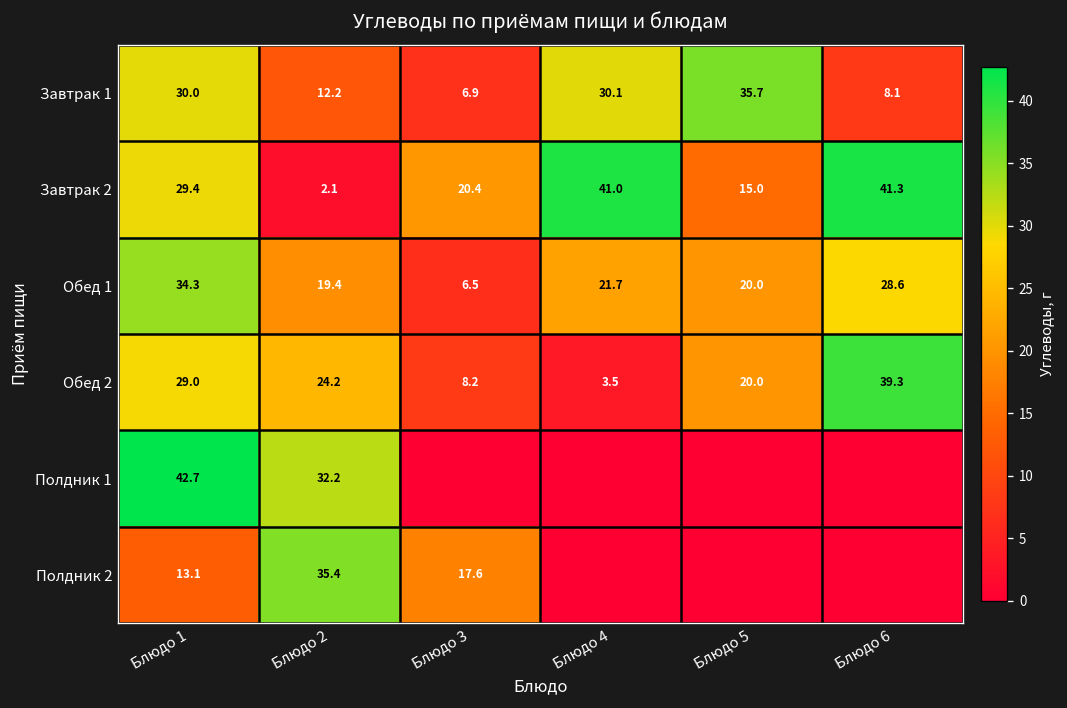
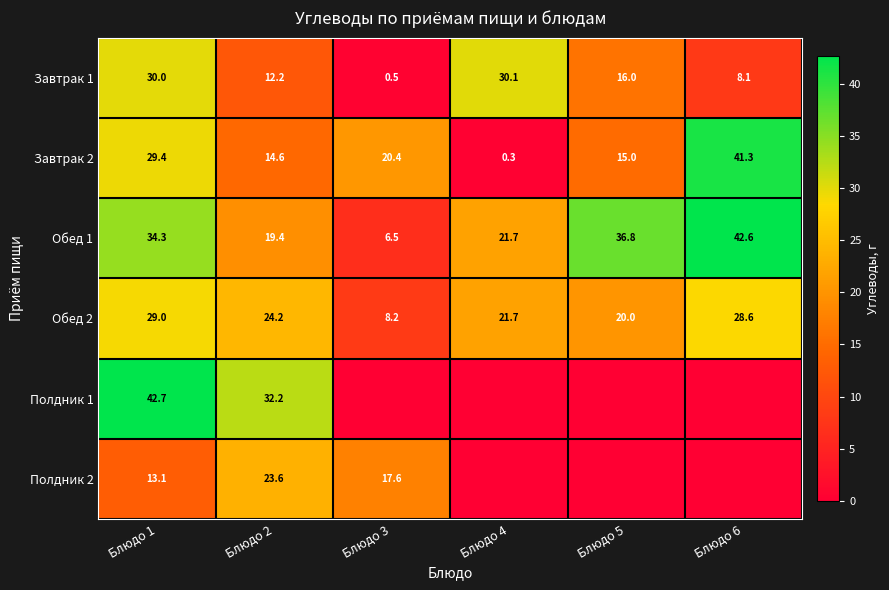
  {
    "Завтрак 1": {
      "Блюдо 1": 30.0,
      "Блюдо 2": 12.2,
-     "Блюдо 3": 6.9,
+     "Блюдо 3": 0.5,
      "Блюдо 4": 30.1,
-     "Блюдо 5": 35.7,
+     "Блюдо 5": 16.0,
      "Блюдо 6": 8.1
    },
    "Завтрак 2": {
      "Блюдо 1": 29.4,
-     "Блюдо 2": 2.1,
+     "Блюдо 2": 14.6,
      "Блюдо 3": 20.4,
-     "Блюдо 4": 41.0,
+     "Блюдо 4": 0.3,
      "Блюдо 5": 15.0,
      "Блюдо 6": 41.3
    },
    "Обед 1": {
      "Блюдо 1": 34.3,
      "Блюдо 2": 19.4,
      "Блюдо 3": 6.5,
      "Блюдо 4": 21.7,
-     "Блюдо 5": 20.0,
-     "Блюдо 6": 28.6
+     "Блюдо 5": 36.8,
+     "Блюдо 6": 42.6
    },
    "Обед 2": {
      "Блюдо 1": 29.0,
      "Блюдо 2": 24.2,
      "Блюдо 3": 8.2,
-     "Блюдо 4": 3.5,
+     "Блюдо 4": 21.7,
      "Блюдо 5": 20.0,
-     "Блюдо 6": 39.3
+     "Блюдо 6": 28.6
    },
    "Полдник 1": {
      "Блюдо 1": 42.7,
      "Блюдо 2": 32.2
    },
    "Полдник 2": {
      "Блюдо 1": 13.1,
-     "Блюдо 2": 35.4,
+     "Блюдо 2": 23.6,
      "Блюдо 3": 17.6
    }
  }
